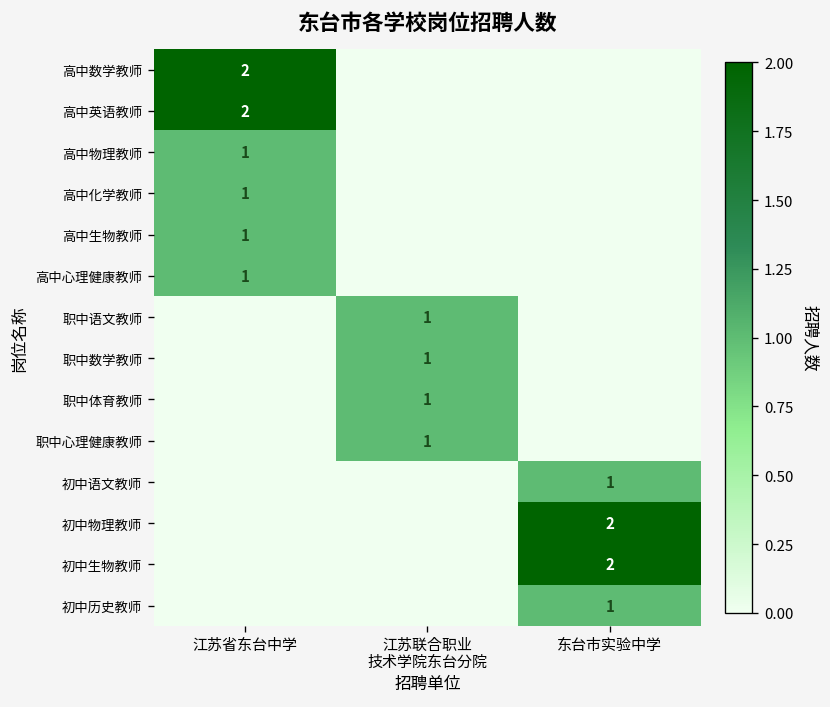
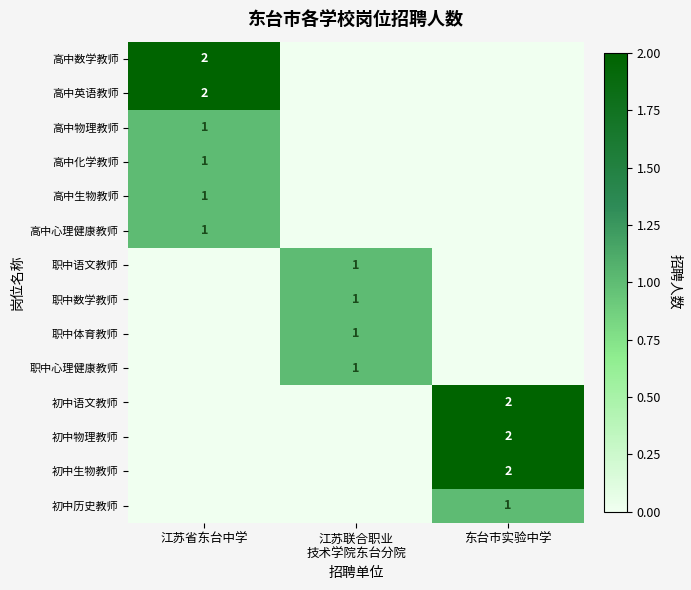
  {
    "高中数学教师": {
      "江苏省东台中学": 2
    },
    "高中英语教师": {
      "江苏省东台中学": 2
    },
    "高中物理教师": {
      "江苏省东台中学": 1
    },
    "高中化学教师": {
      "江苏省东台中学": 1
    },
    "高中生物教师": {
      "江苏省东台中学": 1
    },
    "高中心理健康教师": {
      "江苏省东台中学": 1
    },
    "职中语文教师": {
      "江苏联合职业 技术学院东台分院": 1
    },
    "职中数学教师": {
      "江苏联合职业 技术学院东台分院": 1
    },
    "职中体育教师": {
      "江苏联合职业 技术学院东台分院": 1
    },
    "职中心理健康教师": {
      "江苏联合职业 技术学院东台分院": 1
    },
    "初中语文教师": {
-     "东台市实验中学": 1
+     "东台市实验中学": 2
    },
    "初中物理教师": {
      "东台市实验中学": 2
    },
    "初中生物教师": {
      "东台市实验中学": 2
    },
    "初中历史教师": {
      "东台市实验中学": 1
    }
  }
